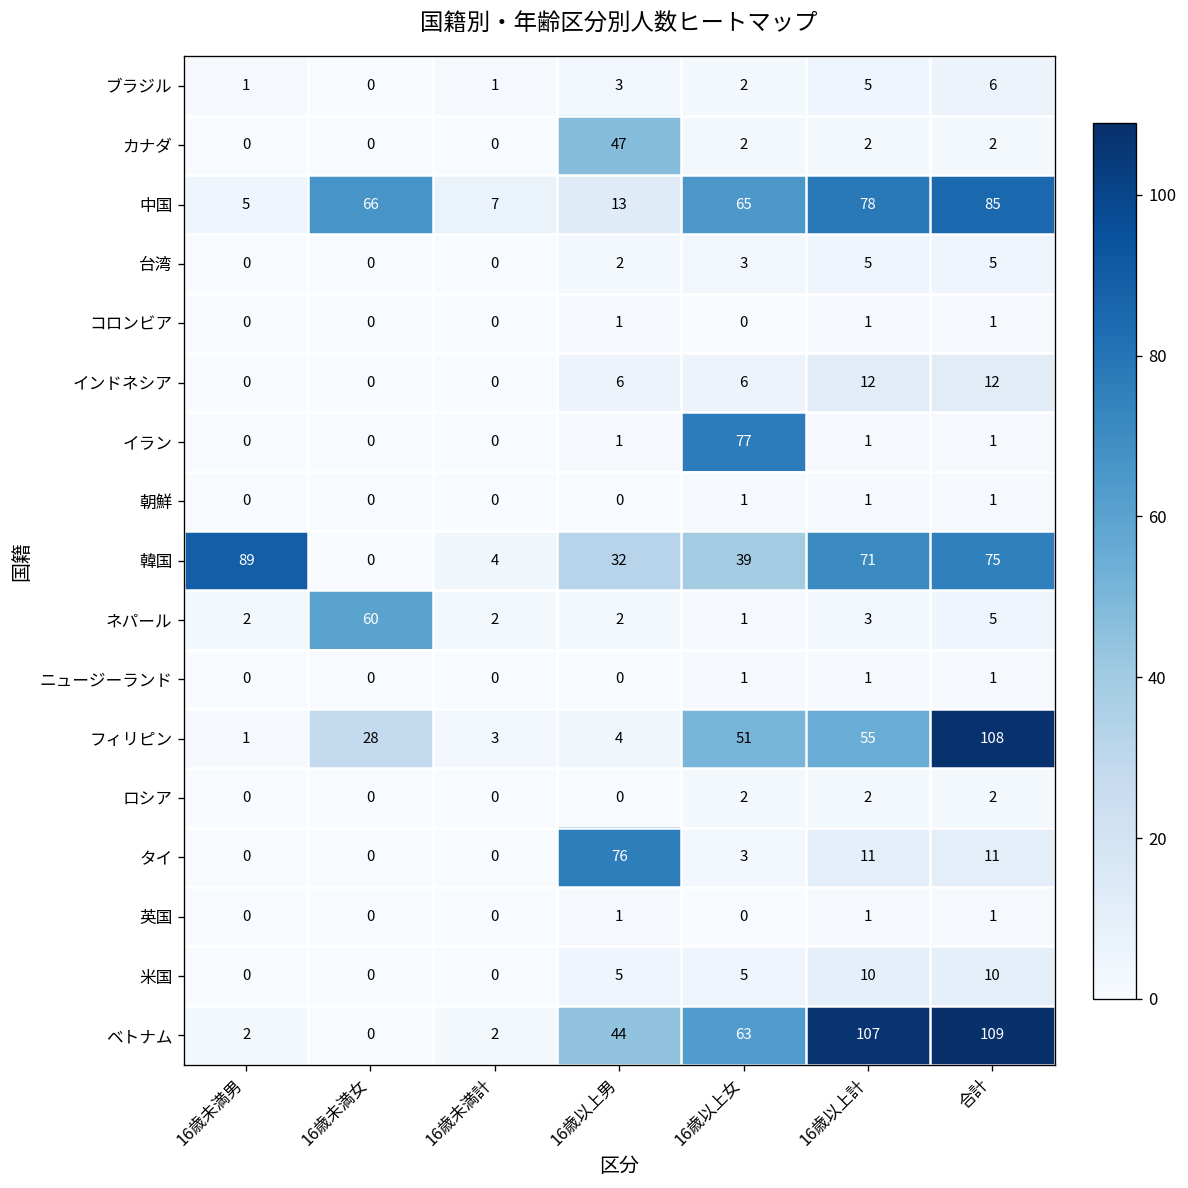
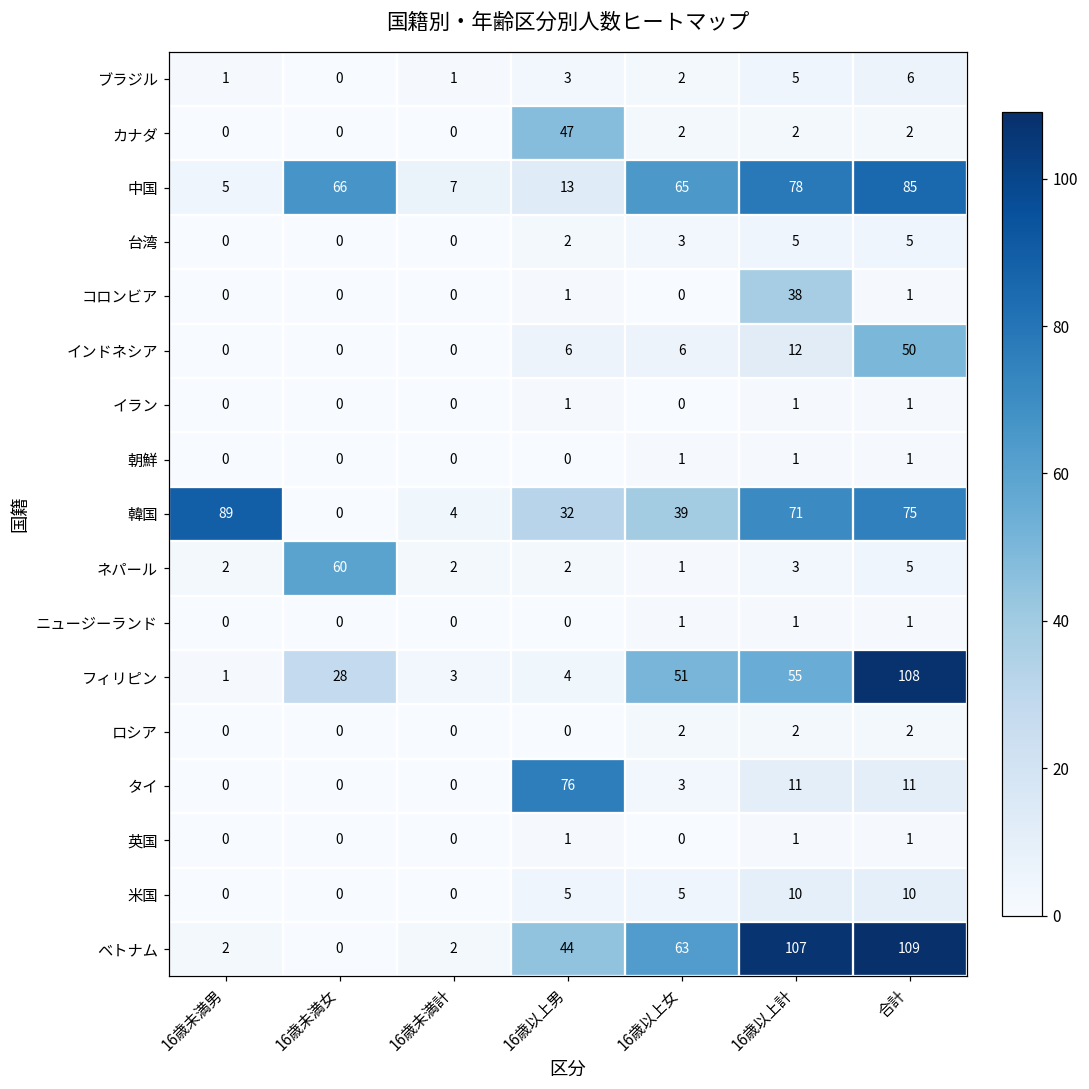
  {
    "ブラジル": {
      "16歳未満男": 1,
      "16歳未満女": 0,
      "16歳未満計": 1,
      "16歳以上男": 3,
      "16歳以上女": 2,
      "16歳以上計": 5,
      "合計": 6
    },
    "カナダ": {
      "16歳未満男": 0,
      "16歳未満女": 0,
      "16歳未満計": 0,
      "16歳以上男": 47,
      "16歳以上女": 2,
      "16歳以上計": 2,
      "合計": 2
    },
    "中国": {
      "16歳未満男": 5,
      "16歳未満女": 66,
      "16歳未満計": 7,
      "16歳以上男": 13,
      "16歳以上女": 65,
      "16歳以上計": 78,
      "合計": 85
    },
    "台湾": {
      "16歳未満男": 0,
      "16歳未満女": 0,
      "16歳未満計": 0,
      "16歳以上男": 2,
      "16歳以上女": 3,
      "16歳以上計": 5,
      "合計": 5
    },
    "コロンビア": {
      "16歳未満男": 0,
      "16歳未満女": 0,
      "16歳未満計": 0,
      "16歳以上男": 1,
      "16歳以上女": 0,
-     "16歳以上計": 1,
+     "16歳以上計": 38,
      "合計": 1
    },
    "インドネシア": {
      "16歳未満男": 0,
      "16歳未満女": 0,
      "16歳未満計": 0,
      "16歳以上男": 6,
      "16歳以上女": 6,
      "16歳以上計": 12,
-     "合計": 12
+     "合計": 50
    },
    "イラン": {
      "16歳未満男": 0,
      "16歳未満女": 0,
      "16歳未満計": 0,
      "16歳以上男": 1,
-     "16歳以上女": 77,
+     "16歳以上女": 0,
      "16歳以上計": 1,
      "合計": 1
    },
    "朝鮮": {
      "16歳未満男": 0,
      "16歳未満女": 0,
      "16歳未満計": 0,
      "16歳以上男": 0,
      "16歳以上女": 1,
      "16歳以上計": 1,
      "合計": 1
    },
    "韓国": {
      "16歳未満男": 89,
      "16歳未満女": 0,
      "16歳未満計": 4,
      "16歳以上男": 32,
      "16歳以上女": 39,
      "16歳以上計": 71,
      "合計": 75
    },
    "ネパール": {
      "16歳未満男": 2,
      "16歳未満女": 60,
      "16歳未満計": 2,
      "16歳以上男": 2,
      "16歳以上女": 1,
      "16歳以上計": 3,
      "合計": 5
    },
    "ニュージーランド": {
      "16歳未満男": 0,
      "16歳未満女": 0,
      "16歳未満計": 0,
      "16歳以上男": 0,
      "16歳以上女": 1,
      "16歳以上計": 1,
      "合計": 1
    },
    "フィリピン": {
      "16歳未満男": 1,
      "16歳未満女": 28,
      "16歳未満計": 3,
      "16歳以上男": 4,
      "16歳以上女": 51,
      "16歳以上計": 55,
      "合計": 108
    },
    "ロシア": {
      "16歳未満男": 0,
      "16歳未満女": 0,
      "16歳未満計": 0,
      "16歳以上男": 0,
      "16歳以上女": 2,
      "16歳以上計": 2,
      "合計": 2
    },
    "タイ": {
      "16歳未満男": 0,
      "16歳未満女": 0,
      "16歳未満計": 0,
      "16歳以上男": 76,
      "16歳以上女": 3,
      "16歳以上計": 11,
      "合計": 11
    },
    "英国": {
      "16歳未満男": 0,
      "16歳未満女": 0,
      "16歳未満計": 0,
      "16歳以上男": 1,
      "16歳以上女": 0,
      "16歳以上計": 1,
      "合計": 1
    },
    "米国": {
      "16歳未満男": 0,
      "16歳未満女": 0,
      "16歳未満計": 0,
      "16歳以上男": 5,
      "16歳以上女": 5,
      "16歳以上計": 10,
      "合計": 10
    },
    "ベトナム": {
      "16歳未満男": 2,
      "16歳未満女": 0,
      "16歳未満計": 2,
      "16歳以上男": 44,
      "16歳以上女": 63,
      "16歳以上計": 107,
      "合計": 109
    }
  }
